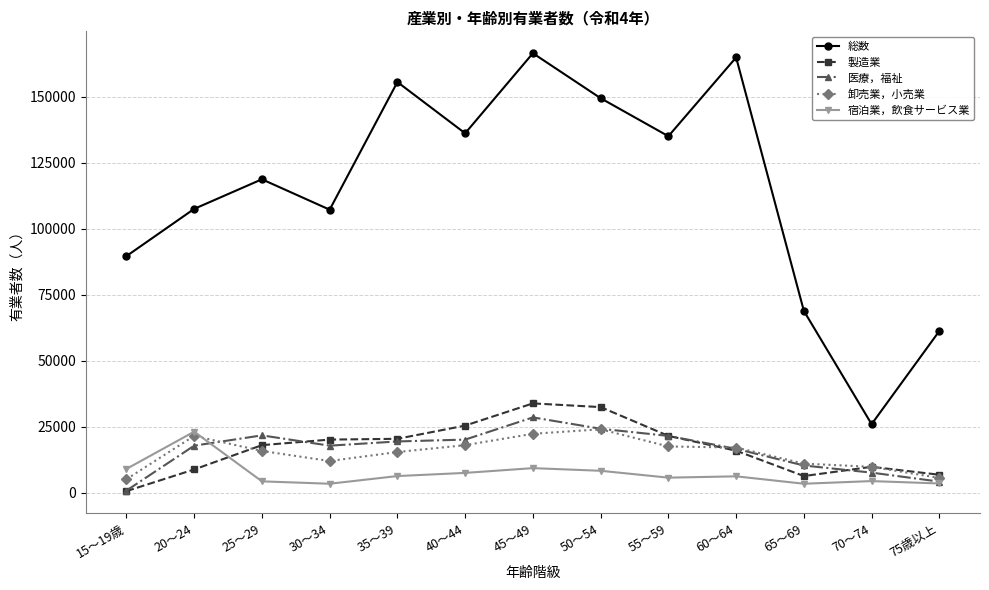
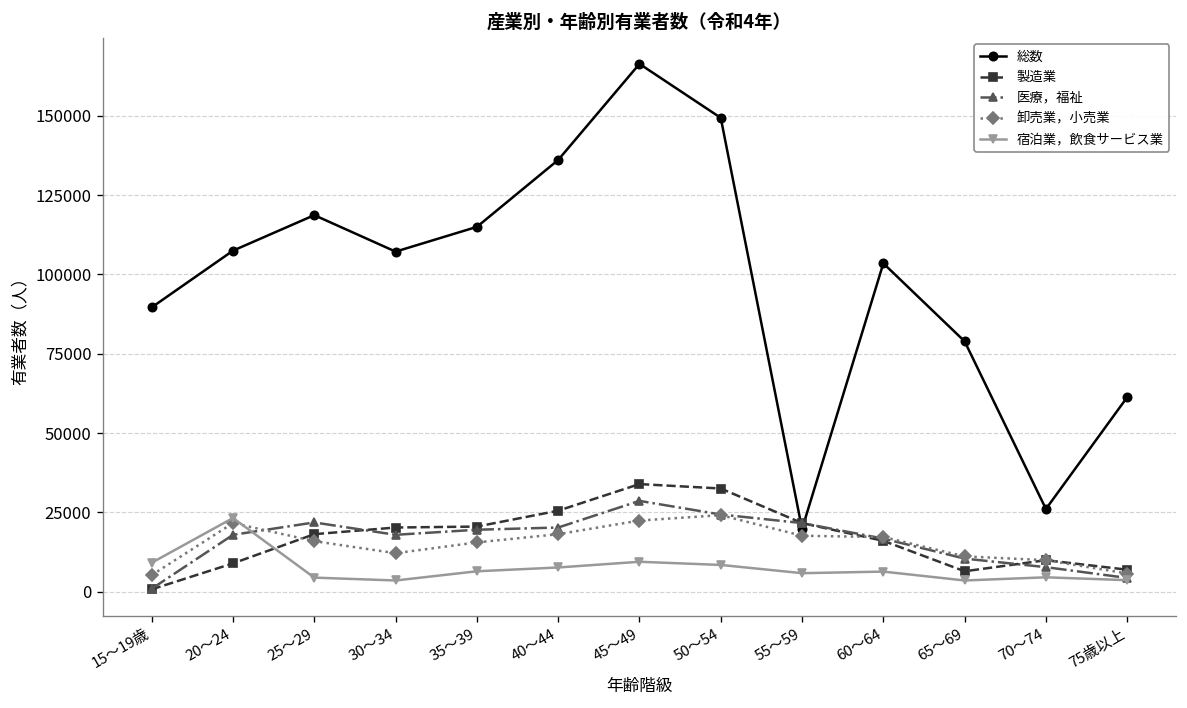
  {
    "総数": {
      "15～19歳": 90000,
      "20～24": 108000,
      "25～29": 119000,
      "30～34": 107000,
-     "35～39": 155000,
+     "35～39": 115000,
      "40～44": 136000,
      "45～49": 166000,
      "50～54": 149000,
-     "55～59": 135000,
-     "60～64": 165000,
-     "65～69": 69000,
+     "55～59": 20000,
+     "60～64": 104000,
+     "65～69": 79000,
      "70～74": 26000,
      "75歳以上": 61000
    }
  }
